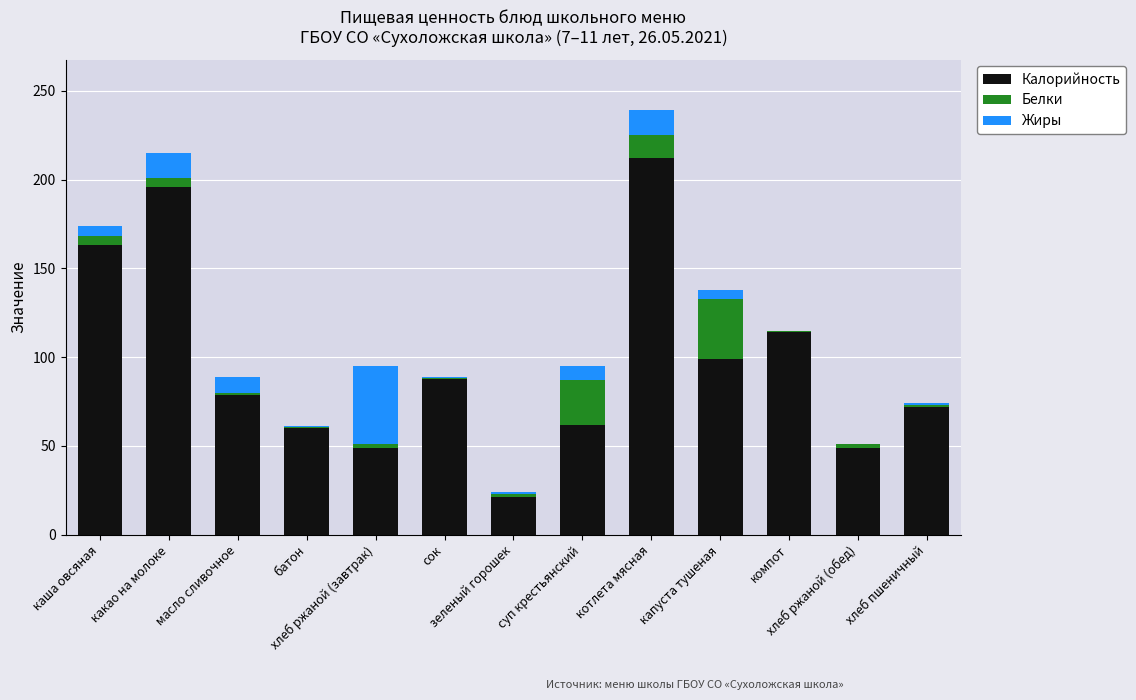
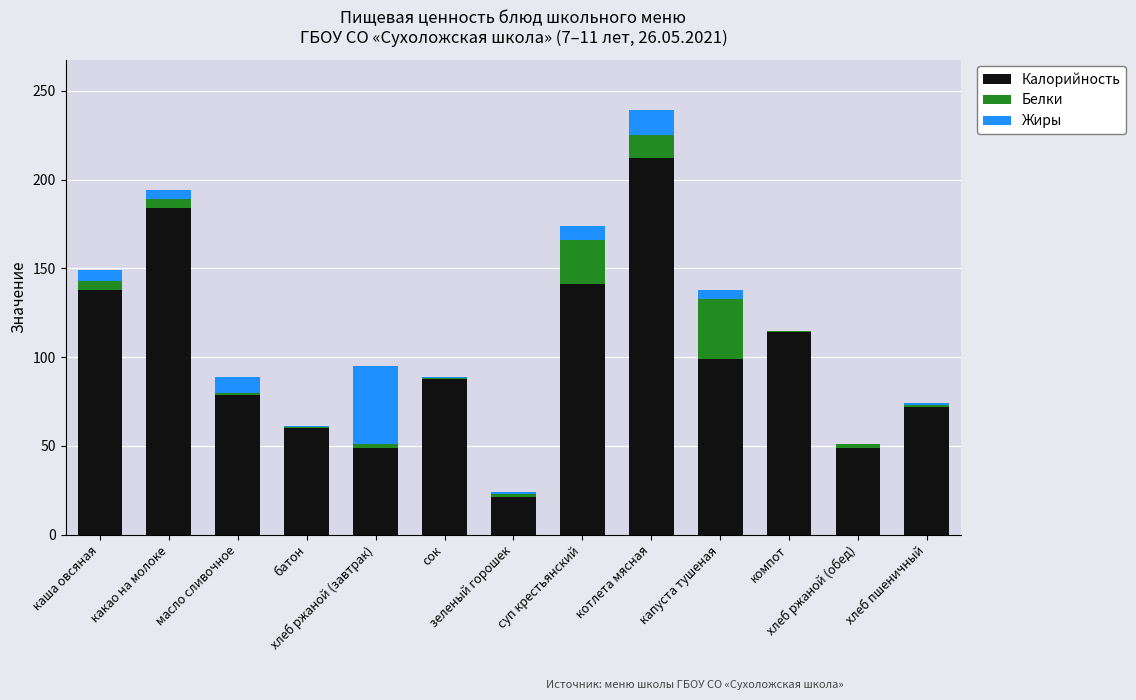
  {
    "Калорийность": {
-     "каша овсяная": 163,
-     "какао на молоке": 196,
+     "каша овсяная": 138,
+     "какао на молоке": 184,
      "масло сливочное": 79,
      "батон": 60,
      "хлеб ржаной (завтрак)": 49,
      "сок": 88,
      "зеленый горошек": 21,
-     "суп крестьянский": 62,
+     "суп крестьянский": 141,
      "котлета мясная": 212,
      "капуста тушеная": 99,
      "компот": 114,
      "хлеб ржаной (обед)": 49,
      "хлеб пшеничный": 72
    },
    "Белки": {
      "каша овсяная": 5,
      "какао на молоке": 5,
      "хлеб ржаной (завтрак)": 2,
      "зеленый горошек": 2,
      "суп крестьянский": 25,
      "котлета мясная": 13,
      "капуста тушеная": 34,
      "хлеб ржаной (обед)": 2
    },
    "Жиры": {
      "каша овсяная": 6,
-     "какао на молоке": 14,
+     "какао на молоке": 5,
      "масло сливочное": 9,
      "хлеб ржаной (завтрак)": 44,
      "суп крестьянский": 8,
      "котлета мясная": 14,
      "капуста тушеная": 5,
      "компот": 0
    }
  }
